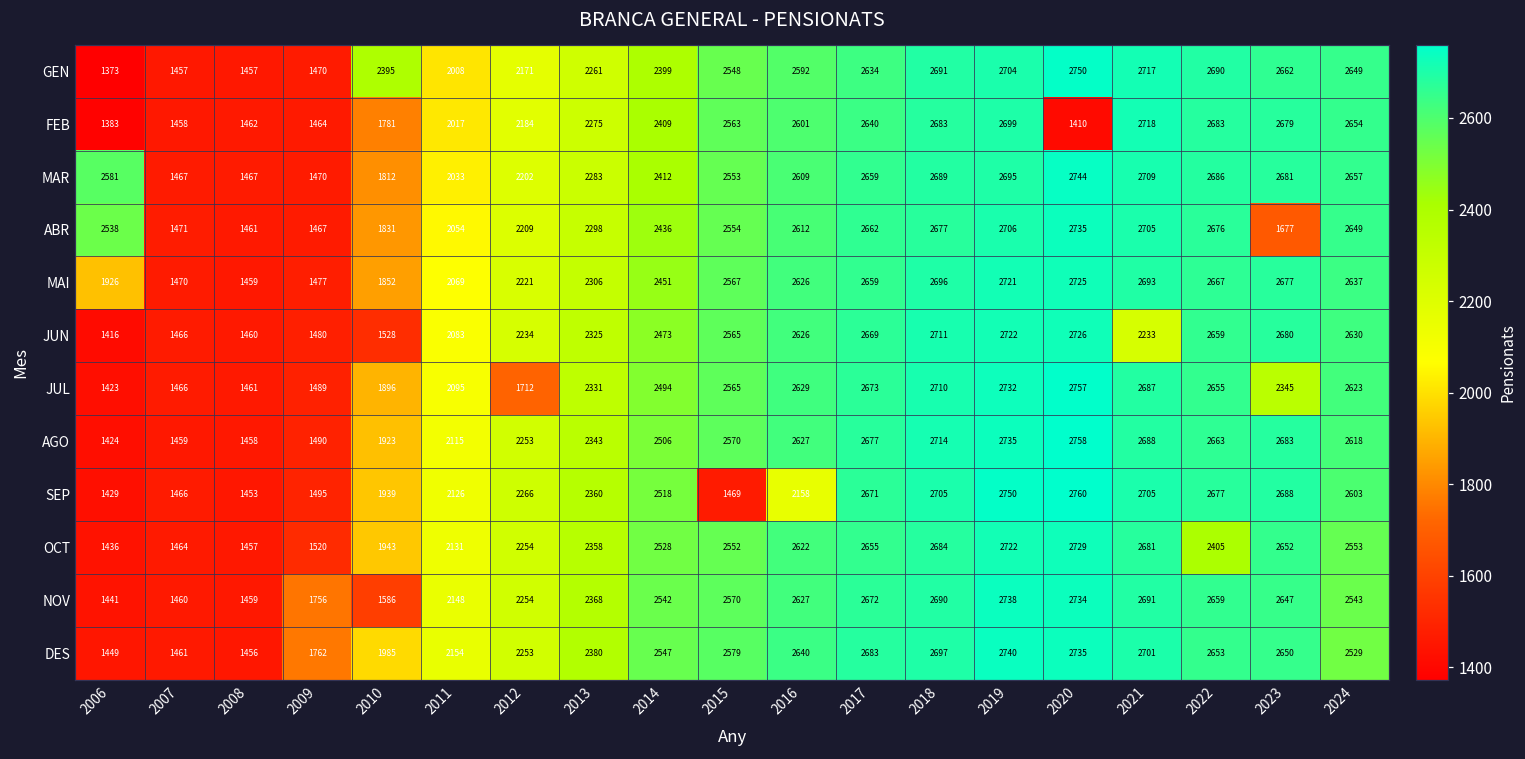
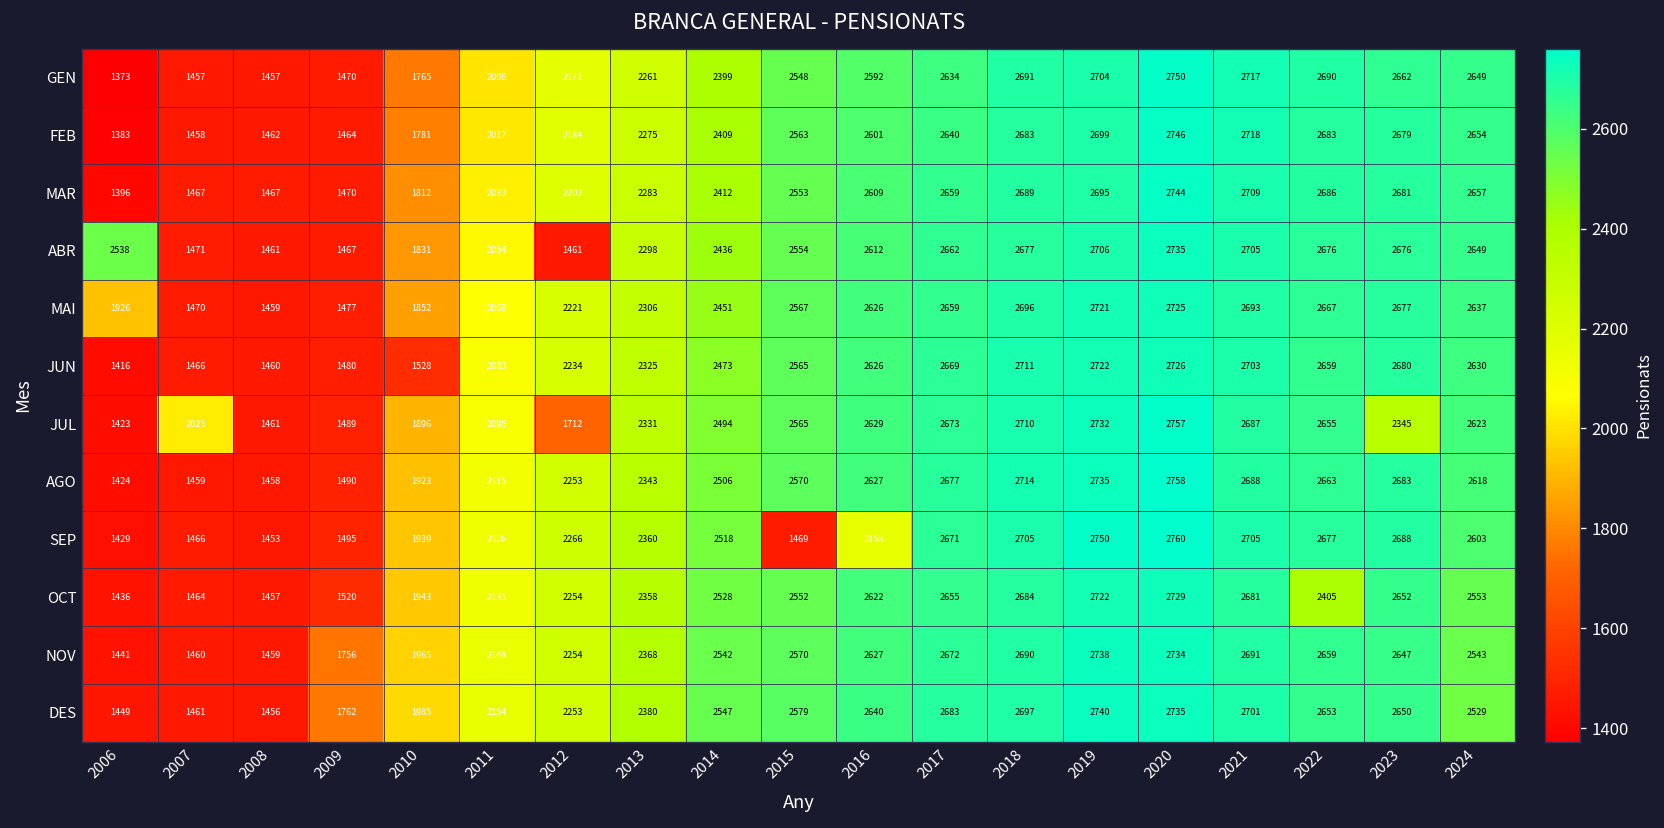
  {
    "GEN": {
      "2006": 1373,
      "2007": 1457,
      "2008": 1457,
      "2009": 1470,
-     "2010": 2395,
+     "2010": 1765,
      "2011": 2008,
      "2012": 2171,
      "2013": 2261,
      "2014": 2399,
      "2015": 2548,
      "2016": 2592,
      "2017": 2634,
      "2018": 2691,
      "2019": 2704,
      "2020": 2750,
      "2021": 2717,
      "2022": 2690,
      "2023": 2662,
      "2024": 2649
    },
    "FEB": {
      "2006": 1383,
      "2007": 1458,
      "2008": 1462,
      "2009": 1464,
      "2010": 1781,
      "2011": 2017,
      "2012": 2184,
      "2013": 2275,
      "2014": 2409,
      "2015": 2563,
      "2016": 2601,
      "2017": 2640,
      "2018": 2683,
      "2019": 2699,
-     "2020": 1410,
+     "2020": 2746,
      "2021": 2718,
      "2022": 2683,
      "2023": 2679,
      "2024": 2654
    },
    "MAR": {
-     "2006": 2581,
+     "2006": 1396,
      "2007": 1467,
      "2008": 1467,
      "2009": 1470,
      "2010": 1812,
      "2011": 2033,
      "2012": 2202,
      "2013": 2283,
      "2014": 2412,
      "2015": 2553,
      "2016": 2609,
      "2017": 2659,
      "2018": 2689,
      "2019": 2695,
      "2020": 2744,
      "2021": 2709,
      "2022": 2686,
      "2023": 2681,
      "2024": 2657
    },
    "ABR": {
      "2006": 2538,
      "2007": 1471,
      "2008": 1461,
      "2009": 1467,
      "2010": 1831,
      "2011": 2054,
-     "2012": 2209,
+     "2012": 1461,
      "2013": 2298,
      "2014": 2436,
      "2015": 2554,
      "2016": 2612,
      "2017": 2662,
      "2018": 2677,
      "2019": 2706,
      "2020": 2735,
      "2021": 2705,
      "2022": 2676,
-     "2023": 1677,
+     "2023": 2676,
      "2024": 2649
    },
    "JUN": {
      "2006": 1416,
      "2007": 1466,
      "2008": 1460,
      "2009": 1480,
      "2010": 1528,
      "2011": 2083,
      "2012": 2234,
      "2013": 2325,
      "2014": 2473,
      "2015": 2565,
      "2016": 2626,
      "2017": 2669,
      "2018": 2711,
      "2019": 2722,
      "2020": 2726,
-     "2021": 2233,
+     "2021": 2703,
      "2022": 2659,
      "2023": 2680,
      "2024": 2630
    },
    "JUL": {
      "2006": 1423,
-     "2007": 1466,
+     "2007": 2025,
      "2008": 1461,
      "2009": 1489,
      "2010": 1896,
      "2011": 2095,
      "2012": 1712,
      "2013": 2331,
      "2014": 2494,
      "2015": 2565,
      "2016": 2629,
      "2017": 2673,
      "2018": 2710,
      "2019": 2732,
      "2020": 2757,
      "2021": 2687,
      "2022": 2655,
      "2023": 2345,
      "2024": 2623
    },
    "NOV": {
      "2006": 1441,
      "2007": 1460,
      "2008": 1459,
      "2009": 1756,
-     "2010": 1586,
+     "2010": 1965,
      "2011": 2148,
      "2012": 2254,
      "2013": 2368,
      "2014": 2542,
      "2015": 2570,
      "2016": 2627,
      "2017": 2672,
      "2018": 2690,
      "2019": 2738,
      "2020": 2734,
      "2021": 2691,
      "2022": 2659,
      "2023": 2647,
      "2024": 2543
    }
  }
